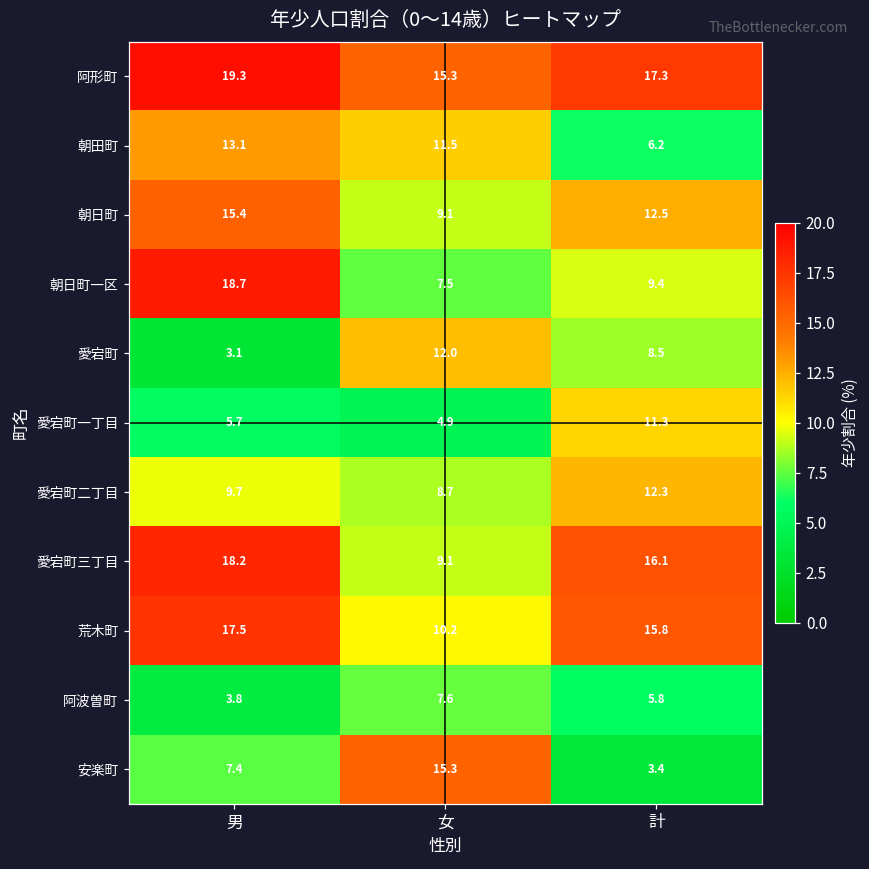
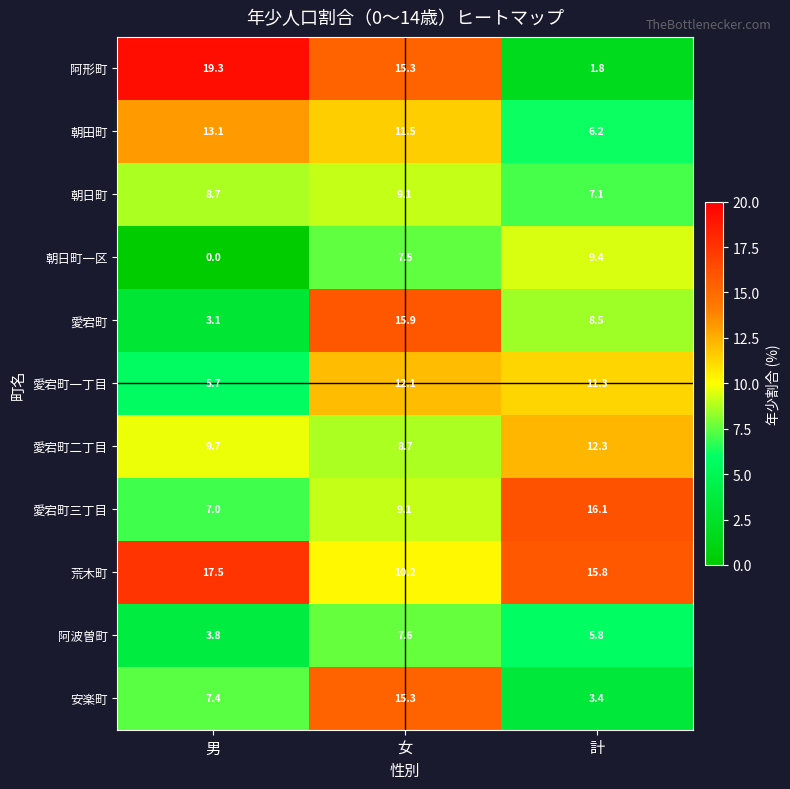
  {
    "阿形町": {
      "男": 19.3,
      "女": 15.3,
-     "計": 17.3
+     "計": 1.8
    },
    "朝田町": {
      "男": 13.1,
      "女": 11.5,
      "計": 6.2
    },
    "朝日町": {
-     "男": 15.4,
+     "男": 8.7,
      "女": 9.1,
-     "計": 12.5
+     "計": 7.1
    },
    "朝日町一区": {
-     "男": 18.7,
+     "男": 0.0,
      "女": 7.5,
      "計": 9.4
    },
    "愛宕町": {
      "男": 3.1,
-     "女": 12.0,
+     "女": 15.9,
      "計": 8.5
    },
    "愛宕町一丁目": {
      "男": 5.7,
-     "女": 4.9,
+     "女": 12.1,
      "計": 11.3
    },
    "愛宕町二丁目": {
      "男": 9.7,
      "女": 8.7,
      "計": 12.3
    },
    "愛宕町三丁目": {
-     "男": 18.2,
+     "男": 7.0,
      "女": 9.1,
      "計": 16.1
    },
    "荒木町": {
      "男": 17.5,
      "女": 10.2,
      "計": 15.8
    },
    "阿波曽町": {
      "男": 3.8,
      "女": 7.6,
      "計": 5.8
    },
    "安楽町": {
      "男": 7.4,
      "女": 15.3,
      "計": 3.4
    }
  }
